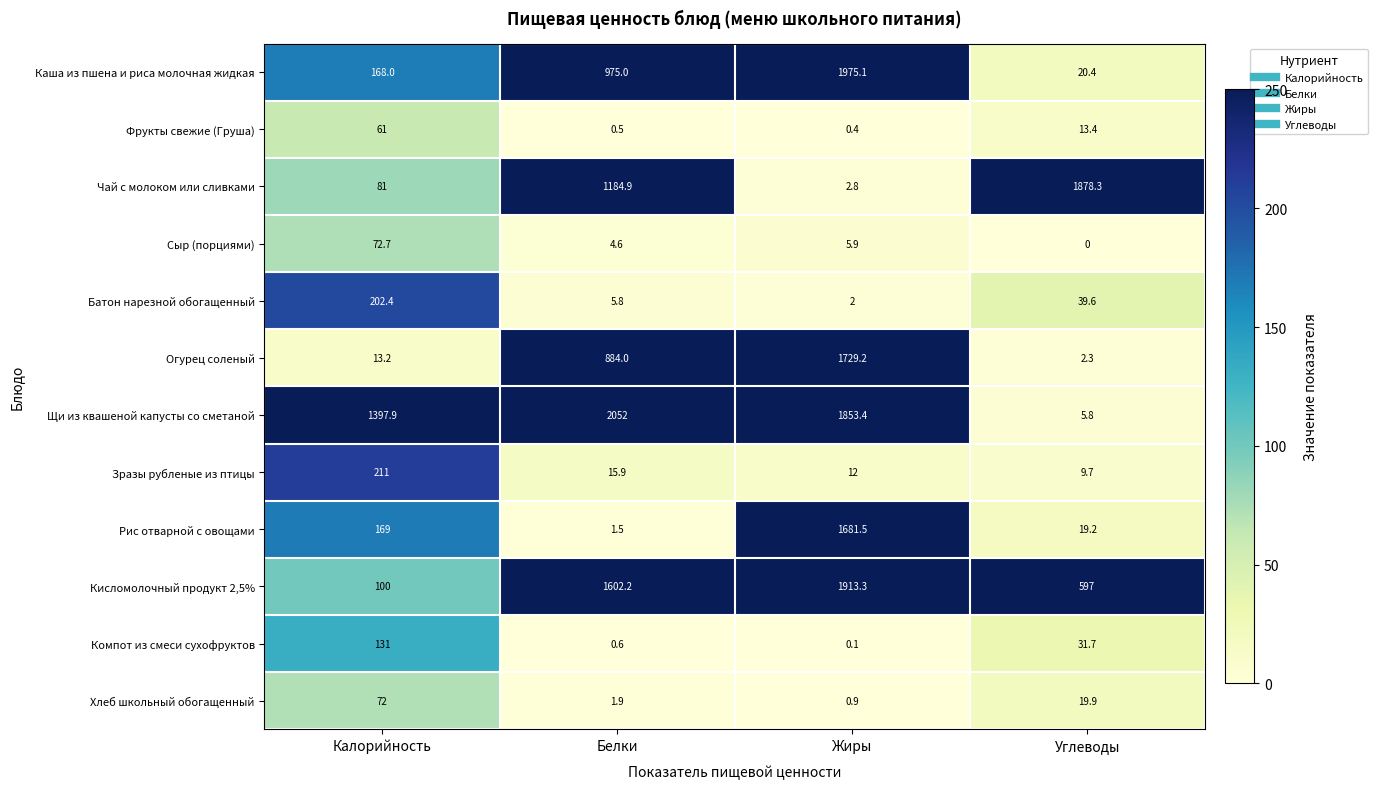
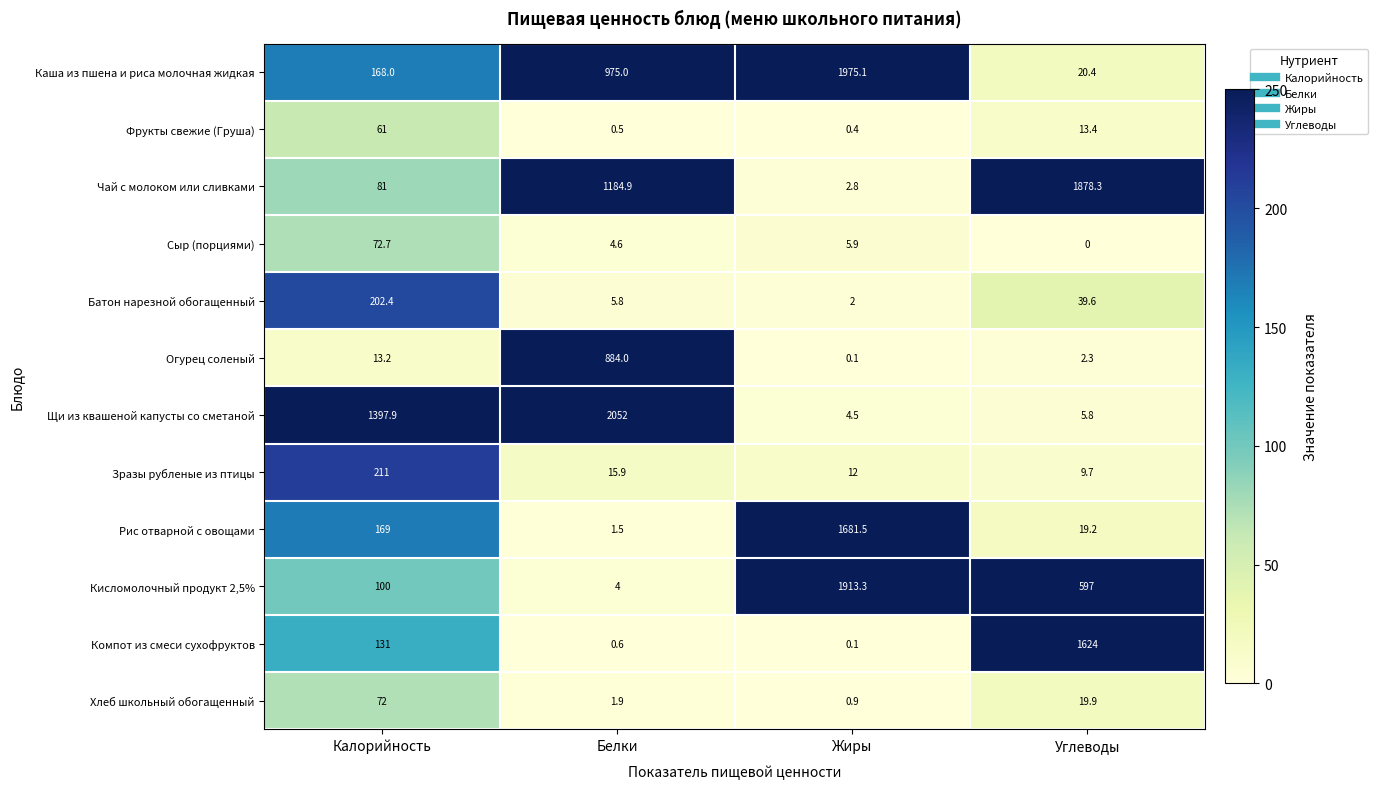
  {
    "Каша из пшена и риса молочная жидкая": {
      "Калорийность": 168.0,
      "Белки": 975.0,
      "Жиры": 1975.1,
      "Углеводы": 20.4
    },
    "Фрукты свежие (Груша)": {
      "Калорийность": 61,
      "Белки": 0.5,
      "Жиры": 0.4,
      "Углеводы": 13.4
    },
    "Чай с молоком или сливками": {
      "Калорийность": 81,
      "Белки": 1184.9,
      "Жиры": 2.8,
      "Углеводы": 1878.3
    },
    "Сыр (порциями)": {
      "Калорийность": 72.7,
      "Белки": 4.6,
      "Жиры": 5.9,
      "Углеводы": 0
    },
    "Батон нарезной обогащенный": {
      "Калорийность": 202.4,
      "Белки": 5.8,
      "Жиры": 2,
      "Углеводы": 39.6
    },
    "Огурец соленый": {
      "Калорийность": 13.2,
      "Белки": 884.0,
-     "Жиры": 1729.2,
+     "Жиры": 0.1,
      "Углеводы": 2.3
    },
    "Щи из квашеной капусты со сметаной": {
      "Калорийность": 1397.9,
      "Белки": 2052,
-     "Жиры": 1853.4,
+     "Жиры": 4.5,
      "Углеводы": 5.8
    },
    "Зразы рубленые из птицы": {
      "Калорийность": 211,
      "Белки": 15.9,
      "Жиры": 12,
      "Углеводы": 9.7
    },
    "Рис отварной с овощами": {
      "Калорийность": 169,
      "Белки": 1.5,
      "Жиры": 1681.5,
      "Углеводы": 19.2
    },
    "Кисломолочный продукт 2,5%": {
      "Калорийность": 100,
-     "Белки": 1602.2,
+     "Белки": 4,
      "Жиры": 1913.3,
      "Углеводы": 597
    },
    "Компот из смеси сухофруктов": {
      "Калорийность": 131,
      "Белки": 0.6,
      "Жиры": 0.1,
-     "Углеводы": 31.7
+     "Углеводы": 1624
    },
    "Хлеб школьный обогащенный": {
      "Калорийность": 72,
      "Белки": 1.9,
      "Жиры": 0.9,
      "Углеводы": 19.9
    }
  }
